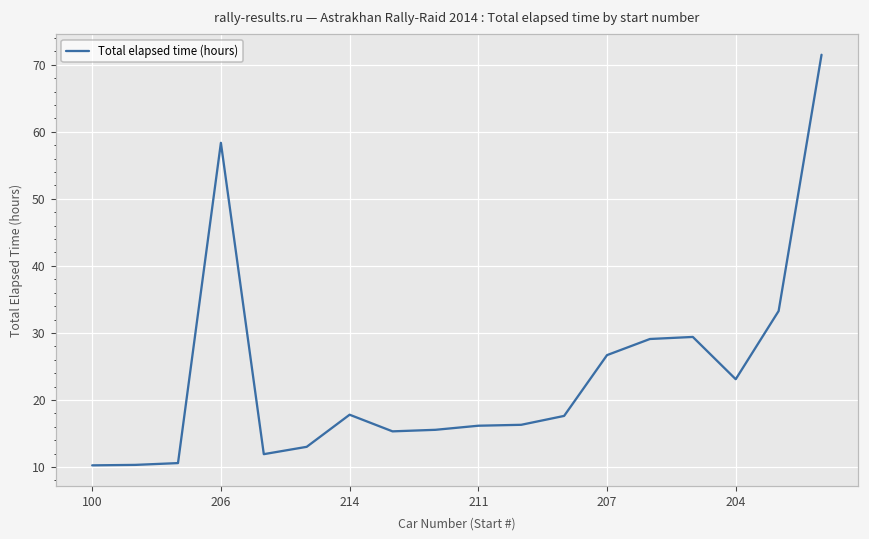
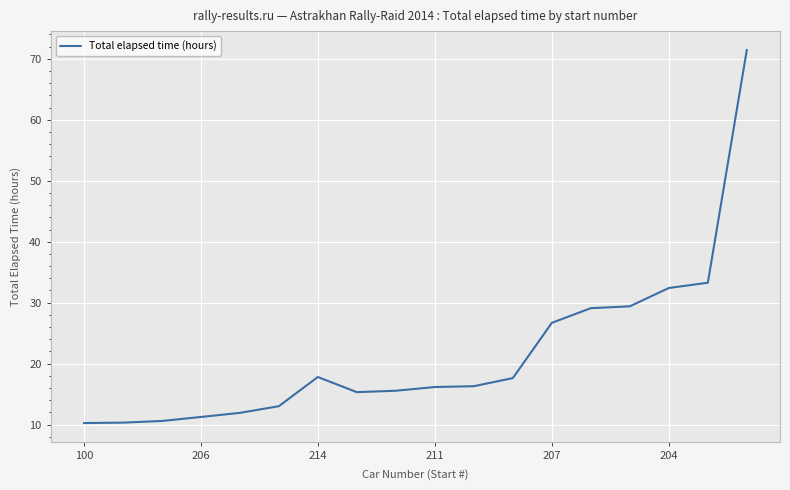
  {
    "100": 10,
-   "206": 58,
+   "206": 11,
    "214": 18,
    "211": 16,
    "207": 27,
-   "204": 23
+   "204": 32
  }
